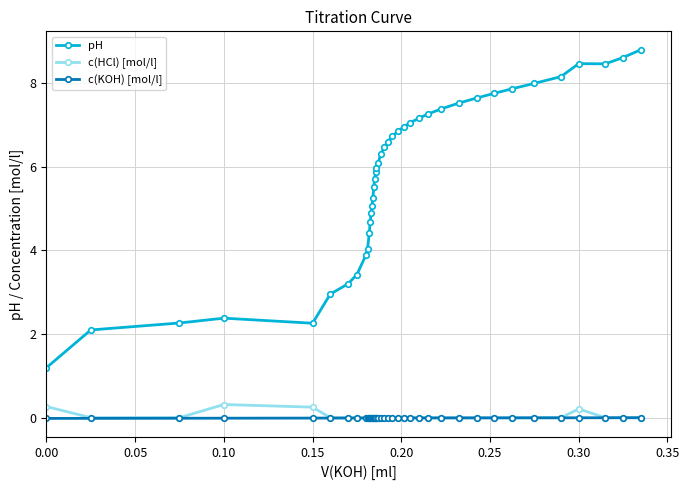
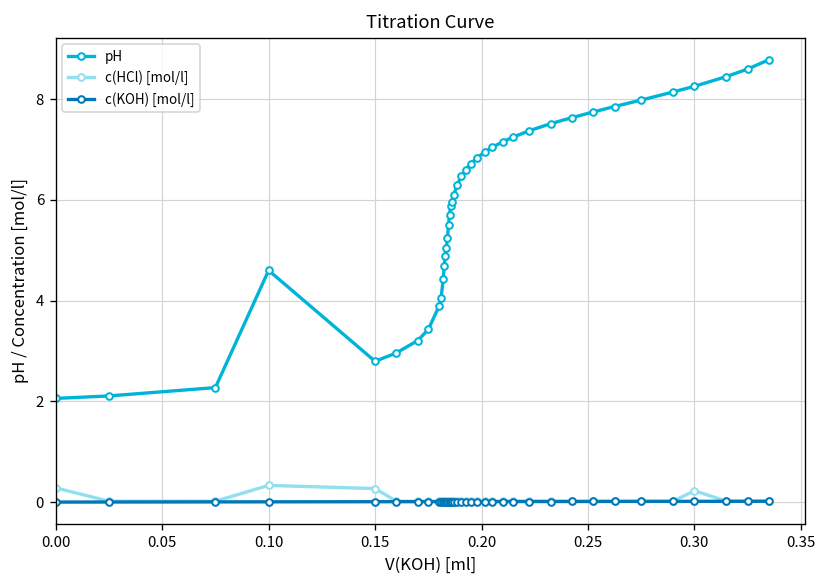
  {
    "pH": {
-     "0.00": 1.2,
-     "0.10": 2.4,
-     "0.15": 2.3,
-     "0.30": 8.5
+     "0.00": 2.1,
+     "0.10": 4.6,
+     "0.15": 2.8,
+     "0.30": 8.3
    },
    "c(HCl) [mol/l]": {
      "0.00": 0.3,
      "0.10": 0.3,
      "0.15": 0.3,
      "0.30": 0.2
    },
    "c(KOH) [mol/l]": {
      "0.00": 0.0,
      "0.10": 0.0,
      "0.15": 0.0,
      "0.30": 0.0
    }
  }
